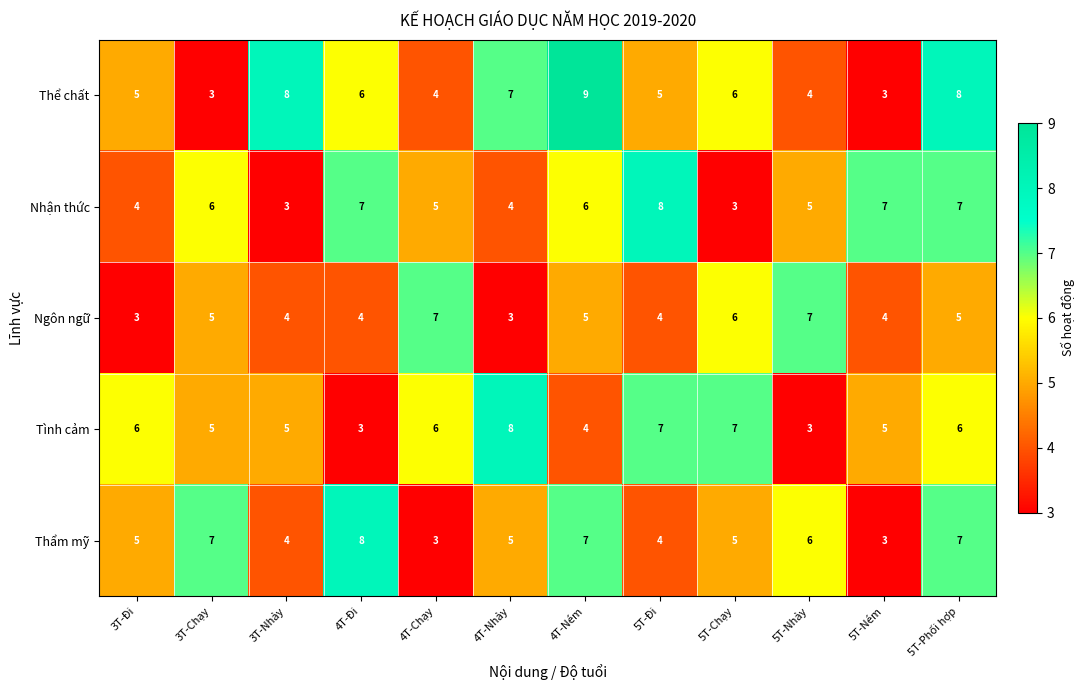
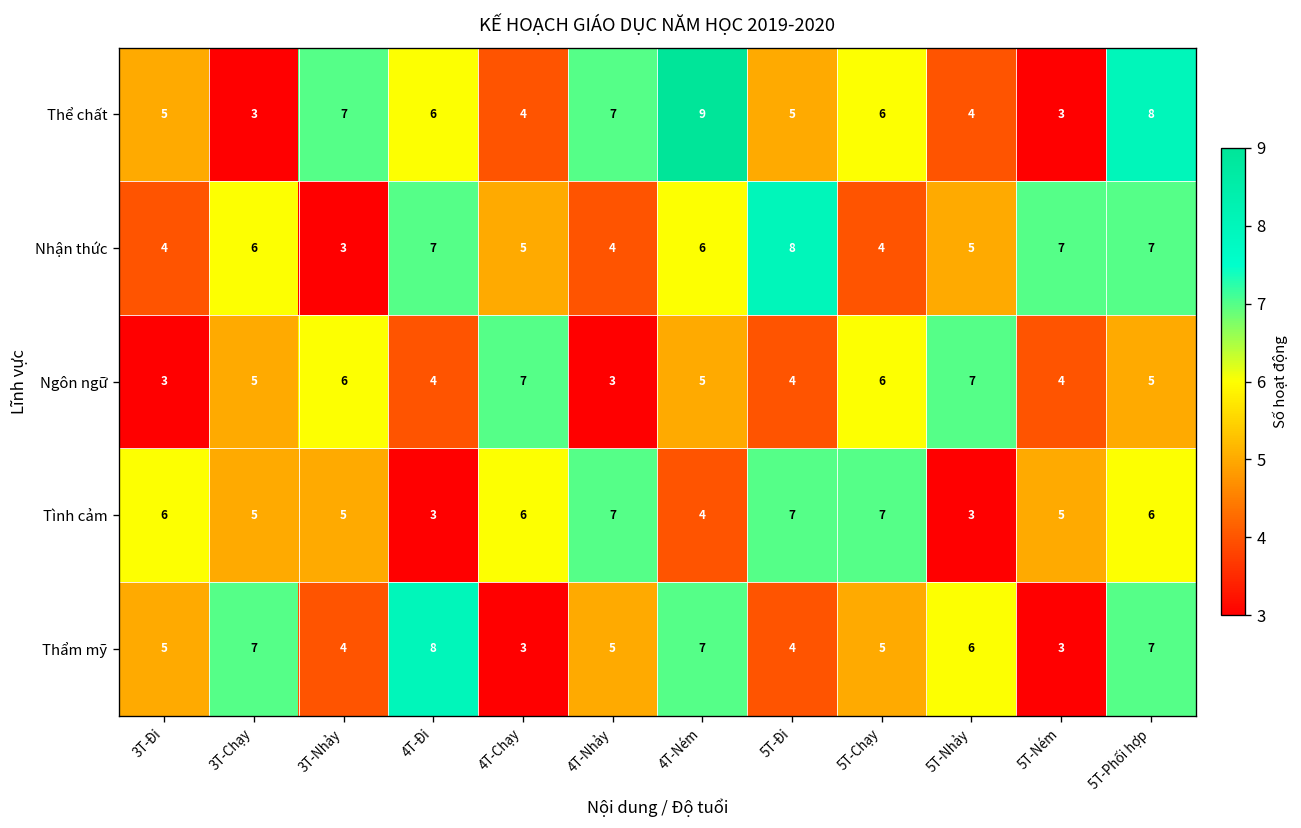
  {
    "Thể chất": {
      "3T-Đi": 5,
      "3T-Chạy": 3,
-     "3T-Nhảy": 8,
+     "3T-Nhảy": 7,
      "4T-Đi": 6,
      "4T-Chạy": 4,
      "4T-Nhảy": 7,
      "4T-Ném": 9,
      "5T-Đi": 5,
      "5T-Chạy": 6,
      "5T-Nhảy": 4,
      "5T-Ném": 3,
      "5T-Phối hợp": 8
    },
    "Nhận thức": {
      "3T-Đi": 4,
      "3T-Chạy": 6,
      "3T-Nhảy": 3,
      "4T-Đi": 7,
      "4T-Chạy": 5,
      "4T-Nhảy": 4,
      "4T-Ném": 6,
      "5T-Đi": 8,
-     "5T-Chạy": 3,
+     "5T-Chạy": 4,
      "5T-Nhảy": 5,
      "5T-Ném": 7,
      "5T-Phối hợp": 7
    },
    "Ngôn ngữ": {
      "3T-Đi": 3,
      "3T-Chạy": 5,
-     "3T-Nhảy": 4,
+     "3T-Nhảy": 6,
      "4T-Đi": 4,
      "4T-Chạy": 7,
      "4T-Nhảy": 3,
      "4T-Ném": 5,
      "5T-Đi": 4,
      "5T-Chạy": 6,
      "5T-Nhảy": 7,
      "5T-Ném": 4,
      "5T-Phối hợp": 5
    },
    "Tình cảm": {
      "3T-Đi": 6,
      "3T-Chạy": 5,
      "3T-Nhảy": 5,
      "4T-Đi": 3,
      "4T-Chạy": 6,
-     "4T-Nhảy": 8,
+     "4T-Nhảy": 7,
      "4T-Ném": 4,
      "5T-Đi": 7,
      "5T-Chạy": 7,
      "5T-Nhảy": 3,
      "5T-Ném": 5,
      "5T-Phối hợp": 6
    },
    "Thẩm mỹ": {
      "3T-Đi": 5,
      "3T-Chạy": 7,
      "3T-Nhảy": 4,
      "4T-Đi": 8,
      "4T-Chạy": 3,
      "4T-Nhảy": 5,
      "4T-Ném": 7,
      "5T-Đi": 4,
      "5T-Chạy": 5,
      "5T-Nhảy": 6,
      "5T-Ném": 3,
      "5T-Phối hợp": 7
    }
  }
